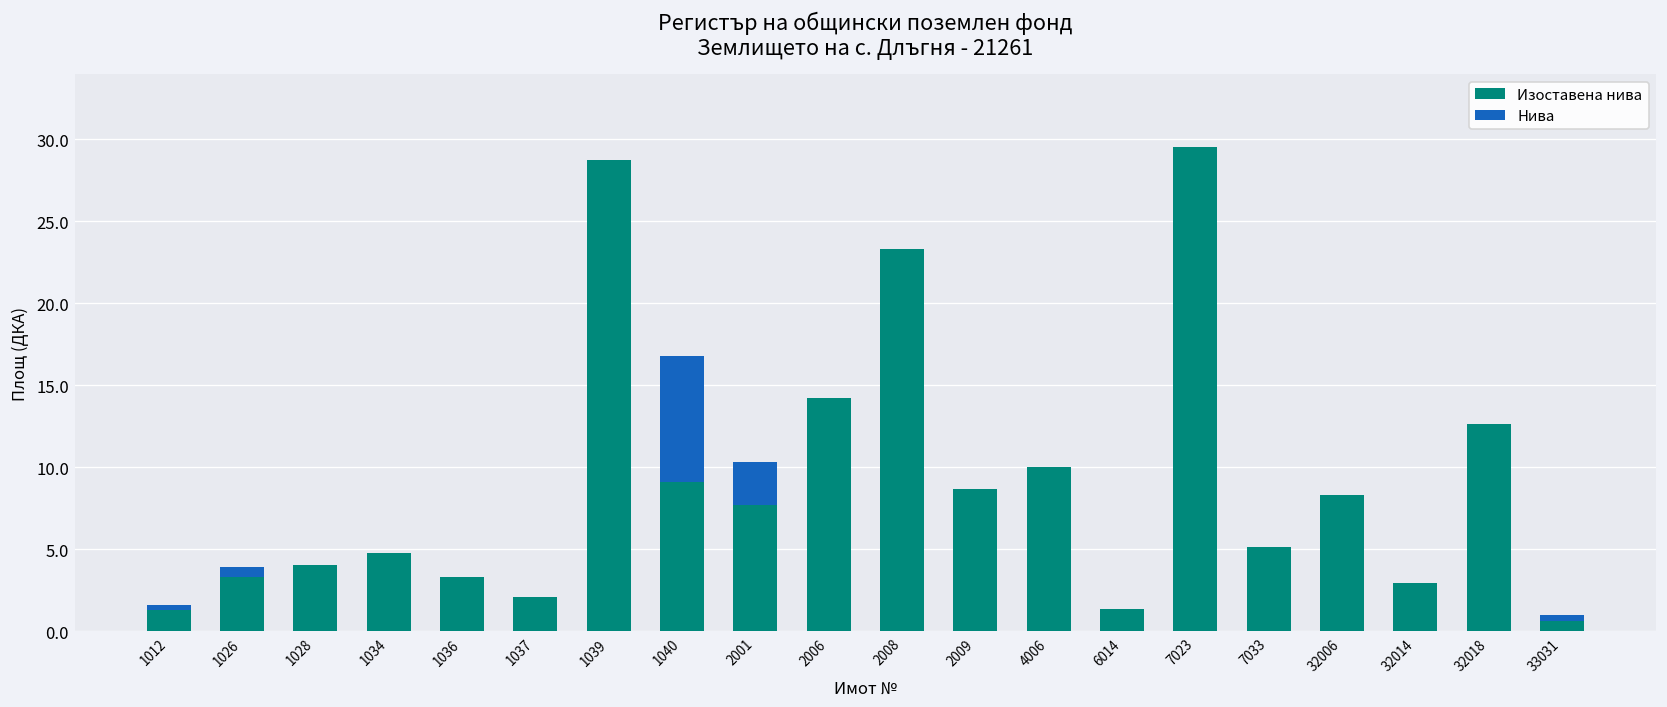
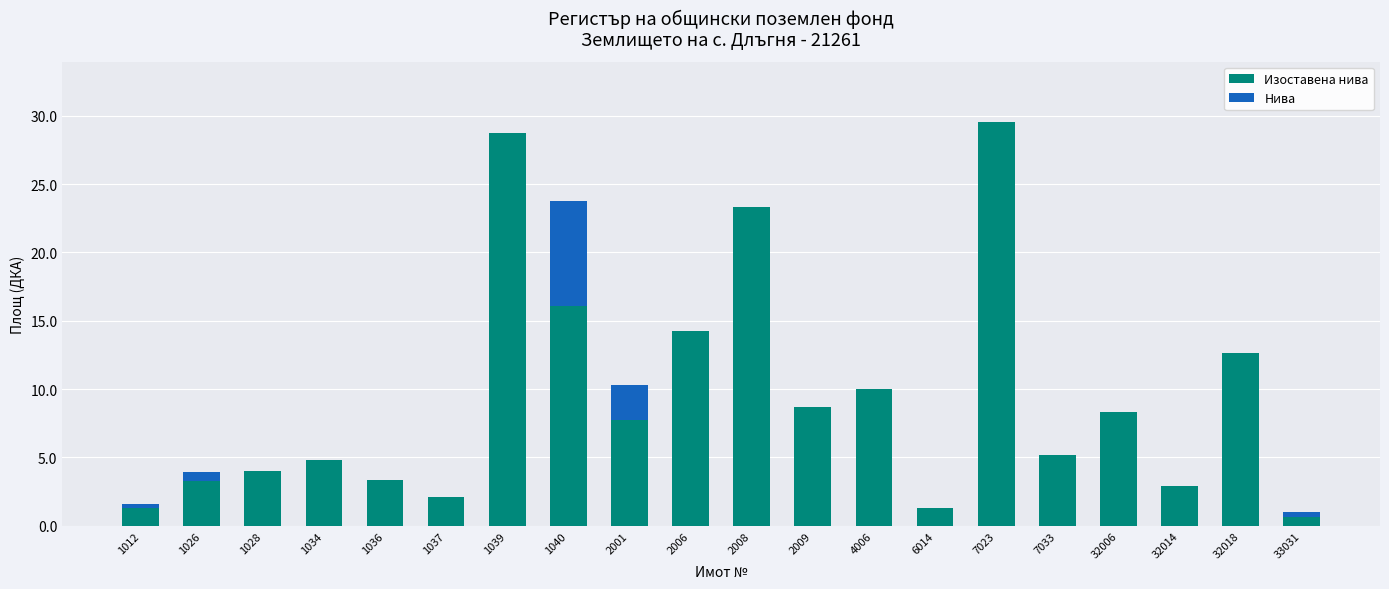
  {
    "Изоставена нива": {
      "1012": 1.3,
      "1026": 3.3,
      "1028": 4.0,
      "1034": 4.8,
      "1036": 3.3,
      "1037": 2.1,
      "1039": 28.7,
-     "1040": 9.1,
+     "1040": 16.1,
      "2001": 7.7,
      "2006": 14.2,
      "2008": 23.3,
      "2009": 8.7,
      "4006": 10.0,
      "6014": 1.3,
      "7023": 29.5,
      "7033": 5.1,
      "32006": 8.3,
      "32014": 2.9,
      "32018": 12.6,
      "33031": 0.6
    },
    "Нива": {
      "1012": 0.3,
      "1026": 0.6,
      "1028": 0.0,
      "1034": 0.0,
      "1036": 0.0,
      "1037": 0.0,
      "1039": 0.0,
      "1040": 7.7,
      "2001": 2.6,
      "2006": 0.0,
      "2008": 0.0,
      "2009": 0.0,
      "4006": 0.0,
      "6014": 0.0,
      "7023": 0.0,
      "7033": 0.0,
      "32006": 0.0,
      "32014": 0.0,
      "32018": 0.0,
      "33031": 0.4
    }
  }
